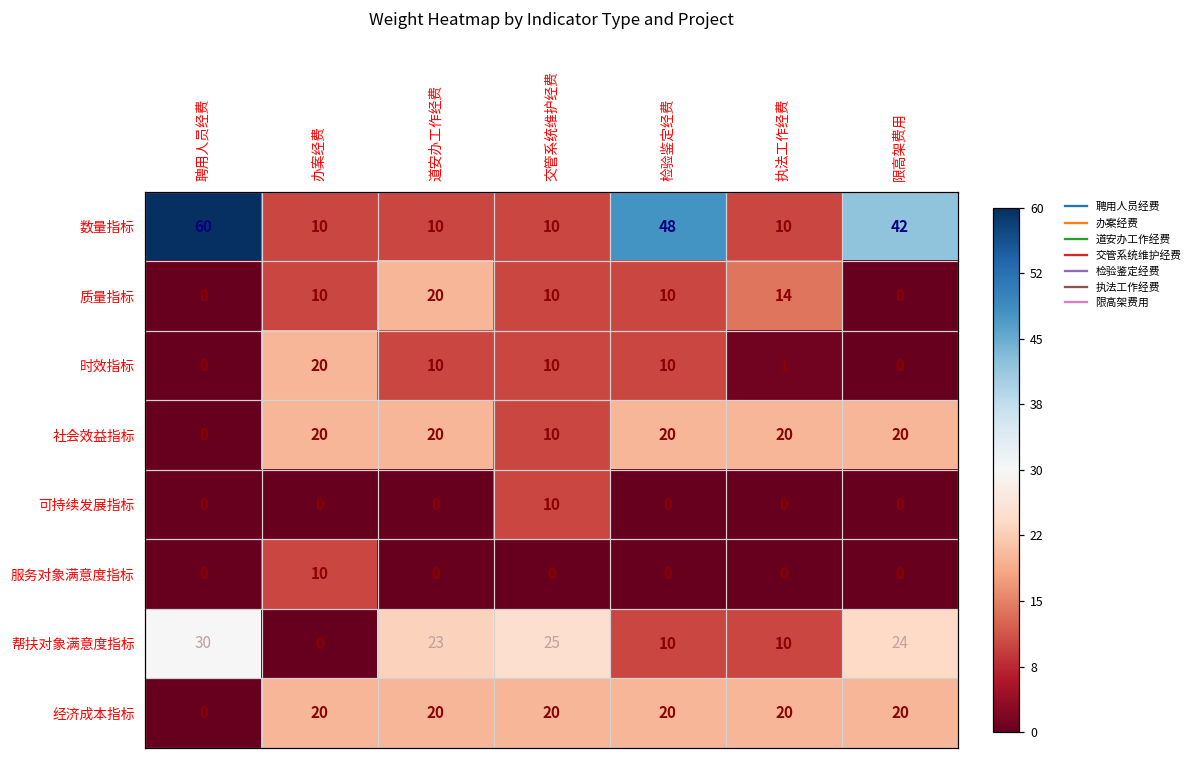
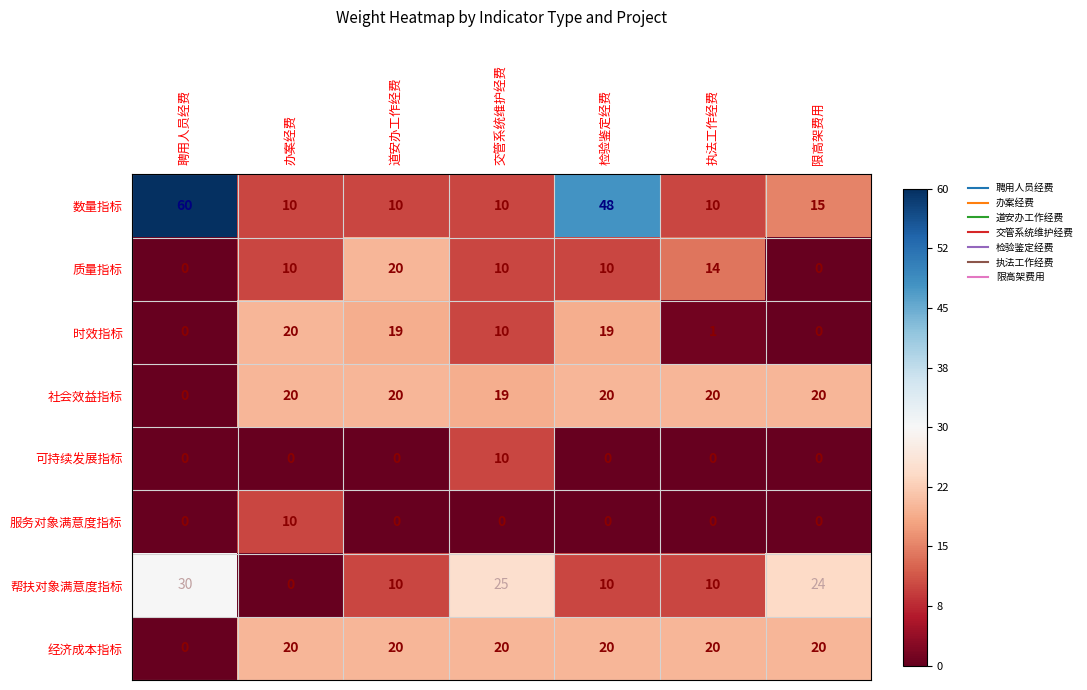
  {
    "数量指标": {
      "聘用人员经费": 60,
      "办案经费": 10,
      "道安办工作经费": 10,
      "交管系统维护经费": 10,
      "检验鉴定经费": 48,
      "执法工作经费": 10,
-     "限高架费用": 42
+     "限高架费用": 15
    },
    "质量指标": {
      "办案经费": 10,
      "道安办工作经费": 20,
      "交管系统维护经费": 10,
      "检验鉴定经费": 10,
      "执法工作经费": 14
    },
    "时效指标": {
      "办案经费": 20,
-     "道安办工作经费": 10,
+     "道安办工作经费": 19,
      "交管系统维护经费": 10,
-     "检验鉴定经费": 10
+     "检验鉴定经费": 19
    },
    "社会效益指标": {
      "办案经费": 20,
      "道安办工作经费": 20,
-     "交管系统维护经费": 10,
+     "交管系统维护经费": 19,
      "检验鉴定经费": 20,
      "执法工作经费": 20,
      "限高架费用": 20
    },
    "可持续发展指标": {
      "交管系统维护经费": 10
    },
    "服务对象满意度指标": {
      "办案经费": 10
    },
    "帮扶对象满意度指标": {
      "聘用人员经费": 30,
-     "道安办工作经费": 23,
+     "道安办工作经费": 10,
      "交管系统维护经费": 25,
      "检验鉴定经费": 10,
      "执法工作经费": 10,
      "限高架费用": 24
    },
    "经济成本指标": {
      "办案经费": 20,
      "道安办工作经费": 20,
      "交管系统维护经费": 20,
      "检验鉴定经费": 20,
      "执法工作经费": 20,
      "限高架费用": 20
    }
  }
